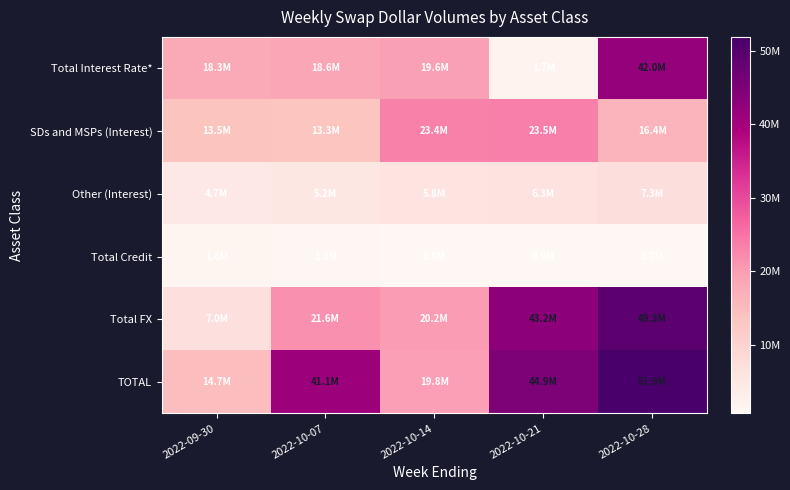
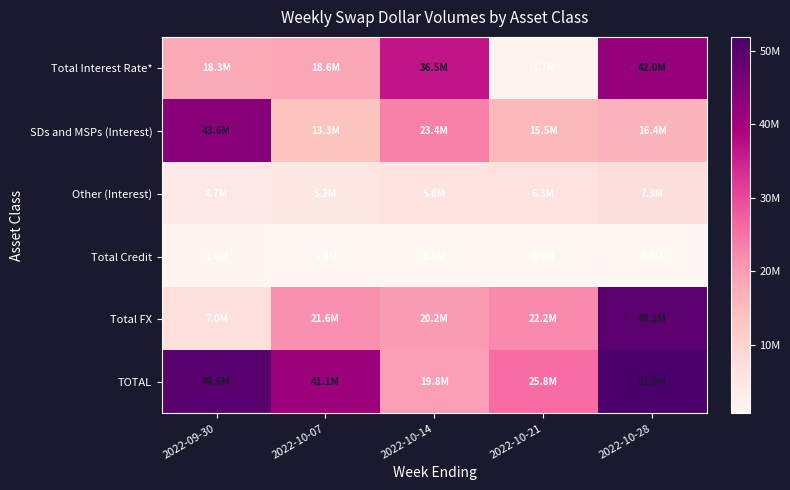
  {
    "Total Interest Rate*": {
      "2022-09-30": "18.3M",
      "2022-10-07": "18.6M",
-     "2022-10-14": "19.6M",
+     "2022-10-14": "36.5M",
      "2022-10-28": "42.0M"
    },
    "SDs and MSPs (Interest)": {
-     "2022-09-30": "13.5M",
+     "2022-09-30": "43.6M",
      "2022-10-07": "13.3M",
      "2022-10-14": "23.4M",
-     "2022-10-21": "23.5M",
+     "2022-10-21": "15.5M",
      "2022-10-28": "16.4M"
    },
    "Total FX": {
      "2022-10-07": "21.6M",
      "2022-10-14": "20.2M",
-     "2022-10-21": "43.2M",
+     "2022-10-21": "22.2M",
      "2022-10-28": "49.3M"
    },
    "TOTAL": {
-     "2022-09-30": "14.7M",
+     "2022-09-30": "49.6M",
      "2022-10-07": "41.1M",
      "2022-10-14": "19.8M",
-     "2022-10-21": "44.9M",
+     "2022-10-21": "25.8M",
      "2022-10-28": "51.9M"
    }
  }
